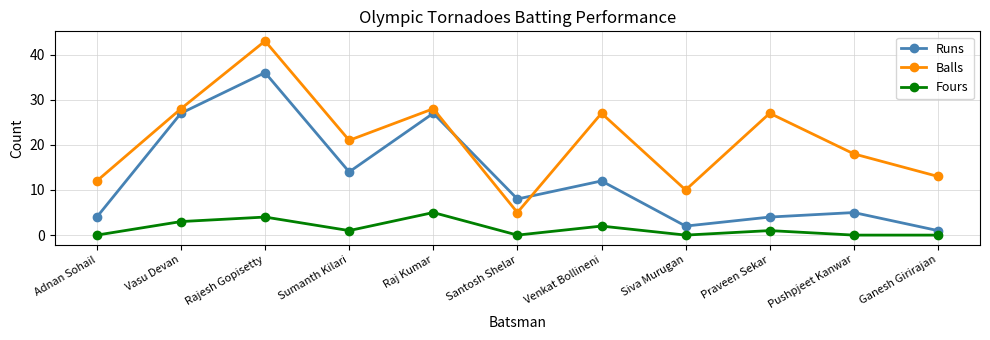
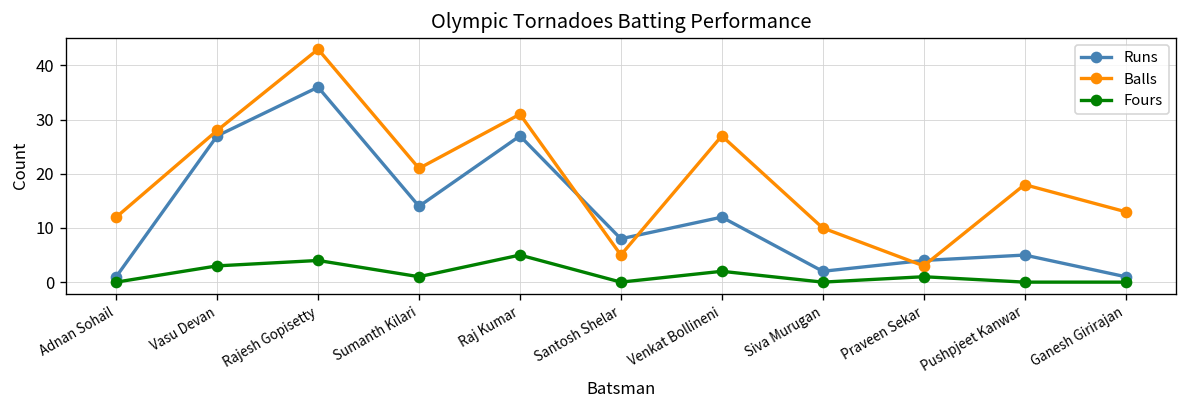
  {
    "Runs": {
-     "Adnan Sohail": 4,
+     "Adnan Sohail": 1,
      "Vasu Devan": 27,
      "Rajesh Gopisetty": 36,
      "Sumanth Kilari": 14,
      "Raj Kumar": 27,
      "Santosh Shelar": 8,
      "Venkat Bollineni": 12,
      "Siva Murugan": 2,
      "Praveen Sekar": 4,
      "Pushpjeet Kanwar": 5,
      "Ganesh Girirajan": 1
    },
    "Balls": {
      "Adnan Sohail": 12,
      "Vasu Devan": 28,
      "Rajesh Gopisetty": 43,
      "Sumanth Kilari": 21,
-     "Raj Kumar": 28,
+     "Raj Kumar": 31,
      "Santosh Shelar": 5,
      "Venkat Bollineni": 27,
      "Siva Murugan": 10,
-     "Praveen Sekar": 27,
+     "Praveen Sekar": 3,
      "Pushpjeet Kanwar": 18,
      "Ganesh Girirajan": 13
    },
    "Fours": {
      "Adnan Sohail": 0,
      "Vasu Devan": 3,
      "Rajesh Gopisetty": 4,
      "Sumanth Kilari": 1,
      "Raj Kumar": 5,
      "Santosh Shelar": 0,
      "Venkat Bollineni": 2,
      "Siva Murugan": 0,
      "Praveen Sekar": 1,
      "Pushpjeet Kanwar": 0,
      "Ganesh Girirajan": 0
    }
  }
